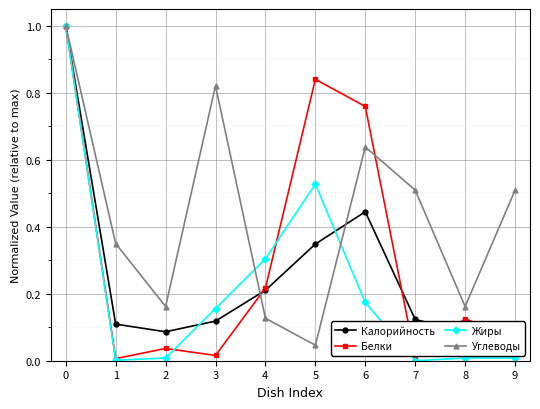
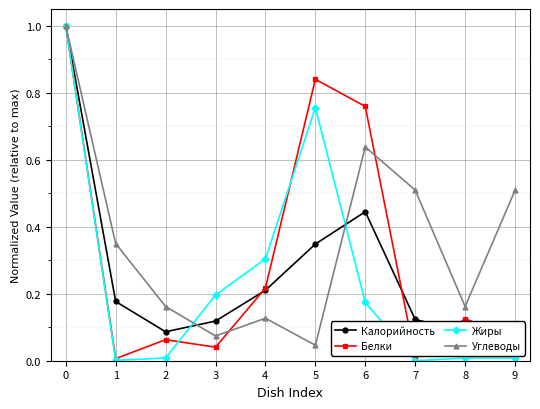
  {
    "Калорийность": {
-     "1": 0.11,
+     "1": 0.18,
      "2": 0.09,
      "3": 0.12,
      "5": 0.35,
      "6": 0.44,
      "7": 0.12
    },
    "Белки": {
-     "2": 0.04,
-     "3": 0.02,
+     "2": 0.06,
+     "3": 0.04,
      "5": 0.84,
      "6": 0.76,
      "7": 0.01,
      "8": 0.13
    },
    "Жиры": {
      "2": 0.01,
-     "3": 0.16,
+     "3": 0.20,
      "4": 0.30,
-     "5": 0.53,
+     "5": 0.76,
      "6": 0.17,
      "7": 0.00,
      "8": 0.01,
      "9": 0.01
    },
    "Углеводы": {
      "1": 0.35,
      "2": 0.16,
-     "3": 0.82,
+     "3": 0.07,
      "4": 0.13,
      "5": 0.05,
      "6": 0.64,
      "7": 0.51,
      "8": 0.16,
      "9": 0.51
    }
  }
